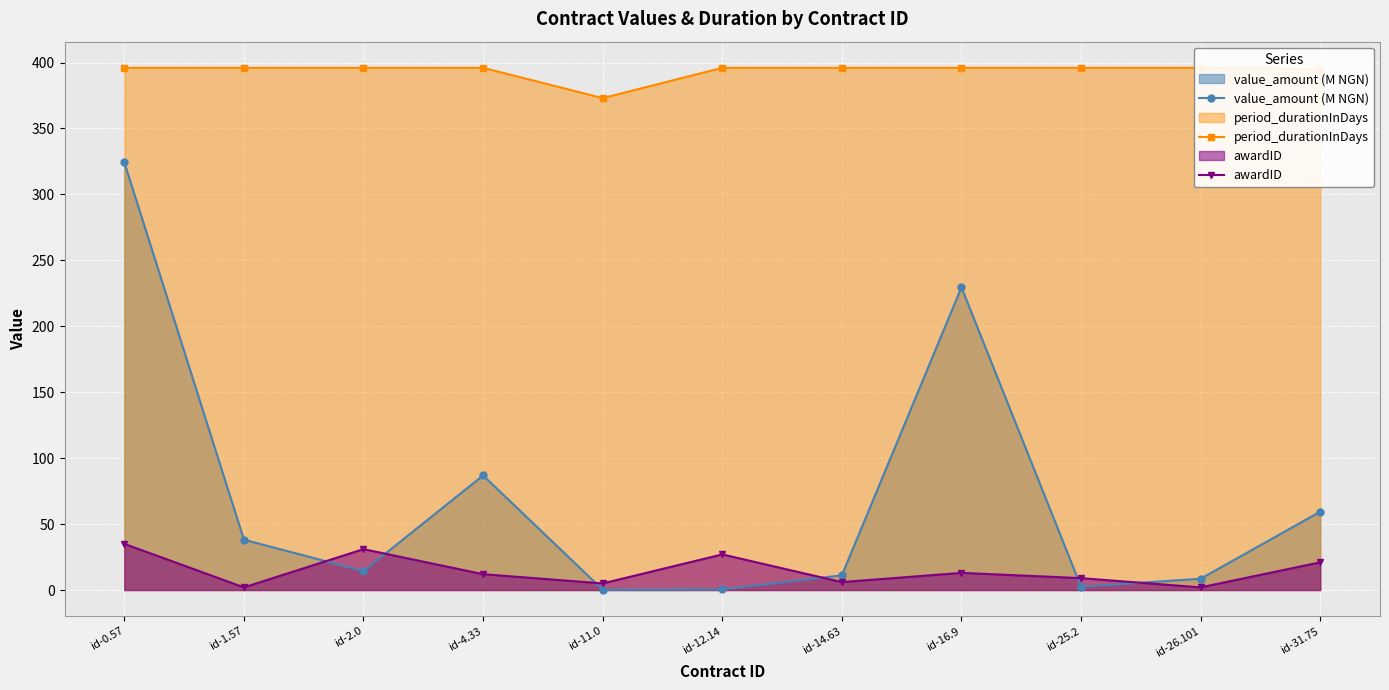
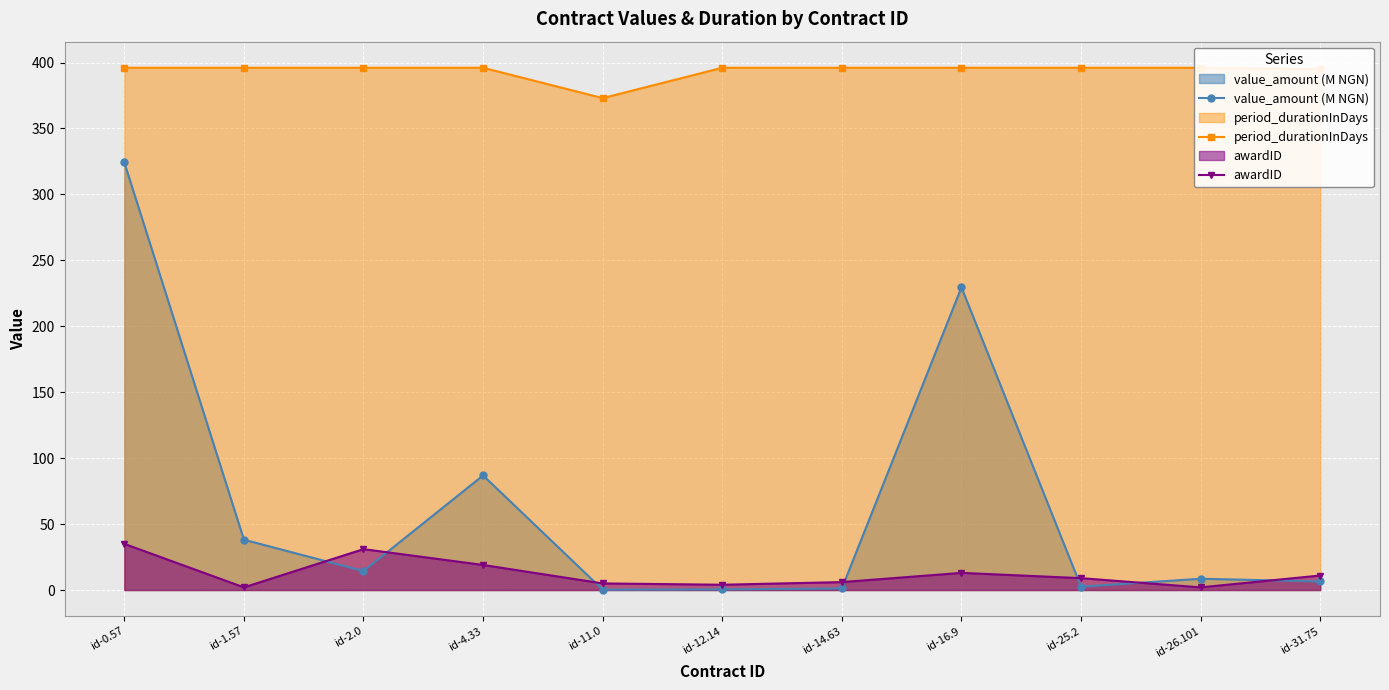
  {
    "value_amount (M NGN)": {
      "id-0.57": 324,
      "id-1.57": 38,
      "id-2.0": 14,
      "id-4.33": 87,
      "id-11.0": 0,
      "id-12.14": 0,
-     "id-14.63": 11,
+     "id-14.63": 1,
      "id-16.9": 230,
      "id-25.2": 3,
      "id-26.101": 9,
-     "id-31.75": 59
+     "id-31.75": 7
    },
    "period_durationInDays": {
      "id-0.57": 396,
      "id-1.57": 396,
      "id-2.0": 396,
      "id-4.33": 396,
      "id-11.0": 373,
      "id-12.14": 396,
      "id-14.63": 396,
      "id-16.9": 396,
      "id-25.2": 396
    },
    "awardID": {
      "id-0.57": 35,
      "id-1.57": 2,
      "id-2.0": 31,
-     "id-4.33": 12,
+     "id-4.33": 19,
      "id-11.0": 5,
-     "id-12.14": 27,
+     "id-12.14": 4,
      "id-14.63": 6,
      "id-16.9": 13,
      "id-25.2": 9,
      "id-26.101": 2,
-     "id-31.75": 21
+     "id-31.75": 11
    }
  }
